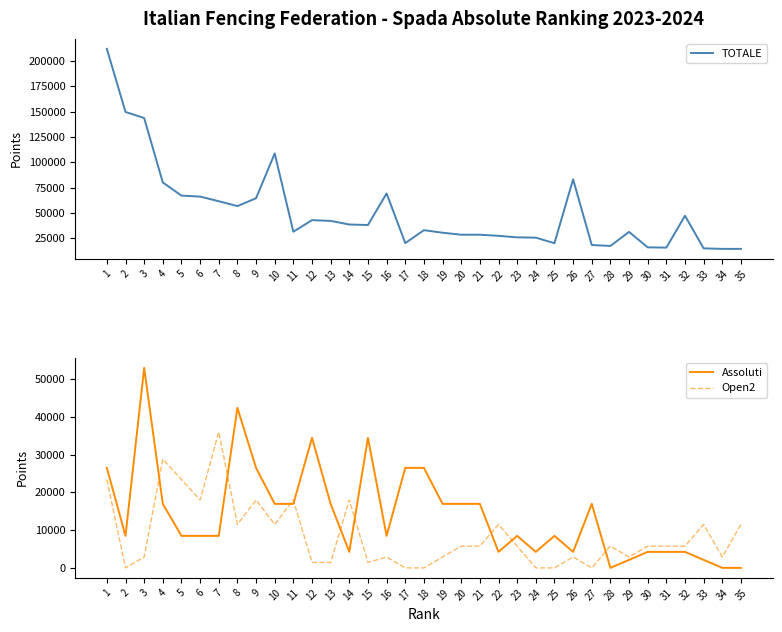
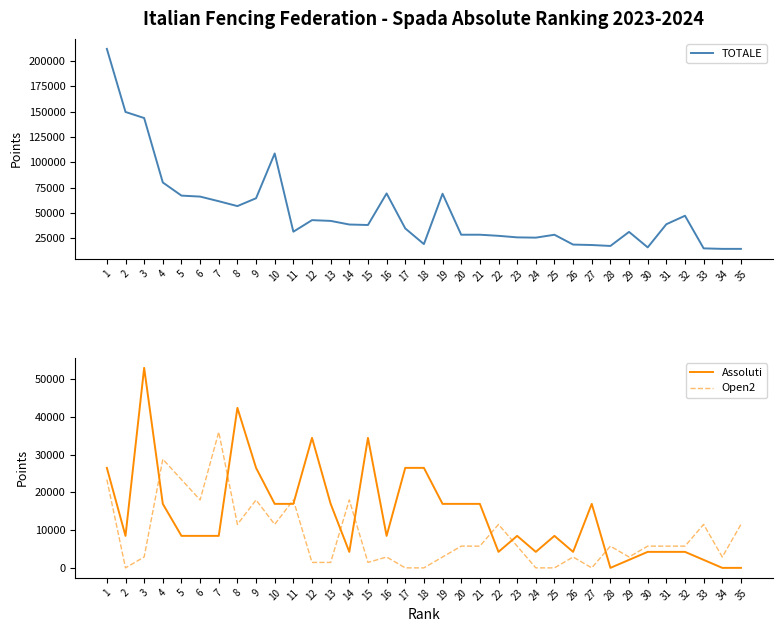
  {
    "Italian Fencing Federation - Spada Absolute Ranking 2023-2024": {
      "1": 212000,
      "2": 150000,
      "3": 144000,
      "4": 80000,
      "5": 67000,
      "6": 66000,
      "7": 62000,
      "8": 57000,
      "9": 65000,
      "10": 109000,
      "11": 32000,
      "12": 43000,
      "13": 42000,
      "14": 39000,
      "15": 38000,
      "16": 69000,
-     "17": 20000,
-     "18": 33000,
-     "19": 31000,
+     "17": 35000,
+     "18": 19000,
+     "19": 69000,
      "20": 29000,
      "21": 29000,
      "22": 27000,
      "23": 26000,
      "24": 26000,
-     "25": 20000,
-     "26": 83000,
+     "25": 29000,
+     "26": 19000,
      "27": 18000,
      "28": 17000,
      "29": 31000,
      "30": 16000,
-     "31": 16000,
+     "31": 39000,
      "32": 47000,
      "33": 15000,
      "34": 15000,
      "35": 15000
    }
  }
